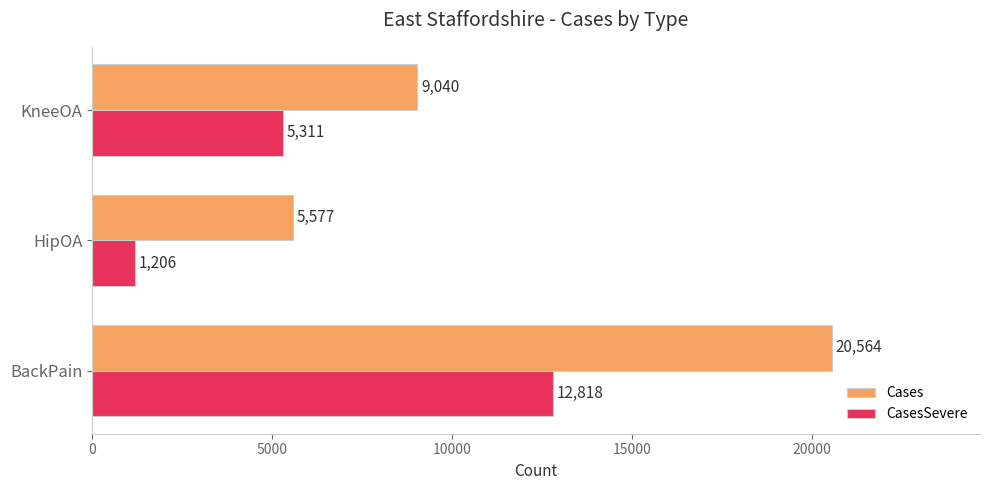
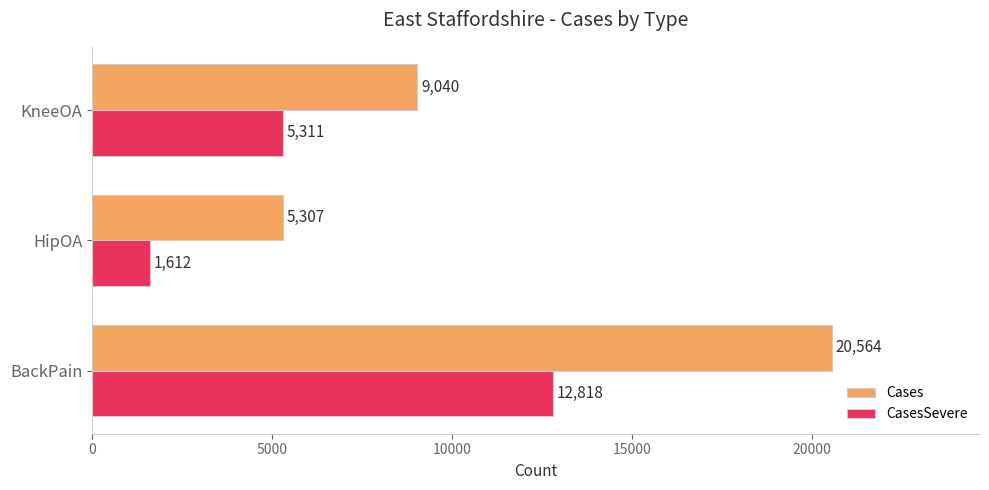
  {
    "Cases": {
      "KneeOA": "9,040",
-     "HipOA": "5,577",
+     "HipOA": "5,307",
      "BackPain": "20,564"
    },
    "CasesSevere": {
      "KneeOA": "5,311",
-     "HipOA": "1,206",
+     "HipOA": "1,612",
      "BackPain": "12,818"
    }
  }
